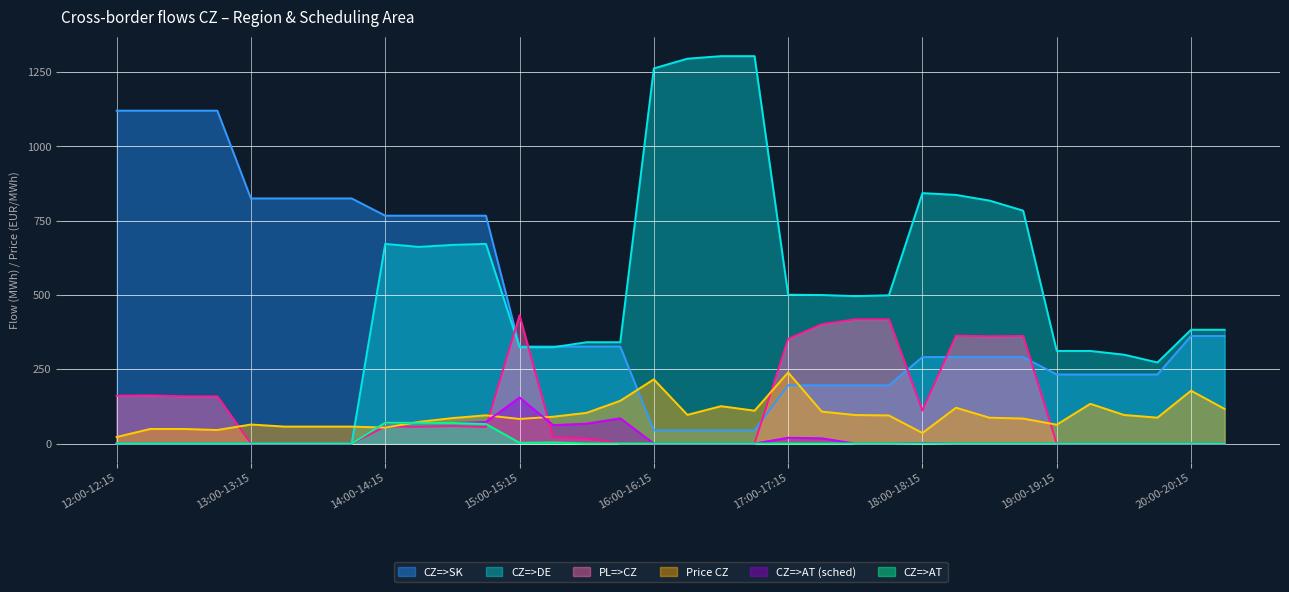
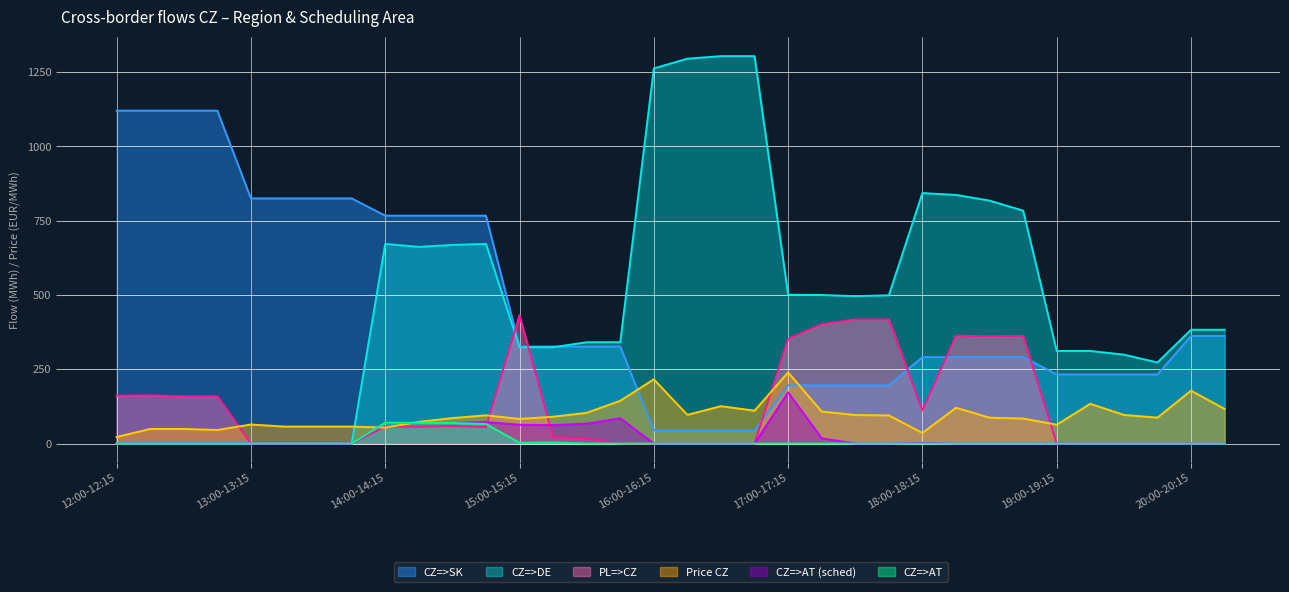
  {
    "PL=>CZ": {
      "12:00-12:15": 160,
      "15:00-15:15": 430,
      "17:00-17:15": 350,
      "18:00-18:15": 110
    },
    "Price CZ": {
      "12:00-12:15": 20,
      "13:00-13:15": 60,
      "15:00-15:15": 80,
      "16:00-16:15": 220,
      "17:00-17:15": 240,
      "18:00-18:15": 40,
      "19:00-19:15": 60,
      "20:00-20:15": 180
    },
    "CZ=>AT (sched)": {
-     "15:00-15:15": 150,
-     "17:00-17:15": 20
+     "15:00-15:15": 60,
+     "17:00-17:15": 170
    }
  }
